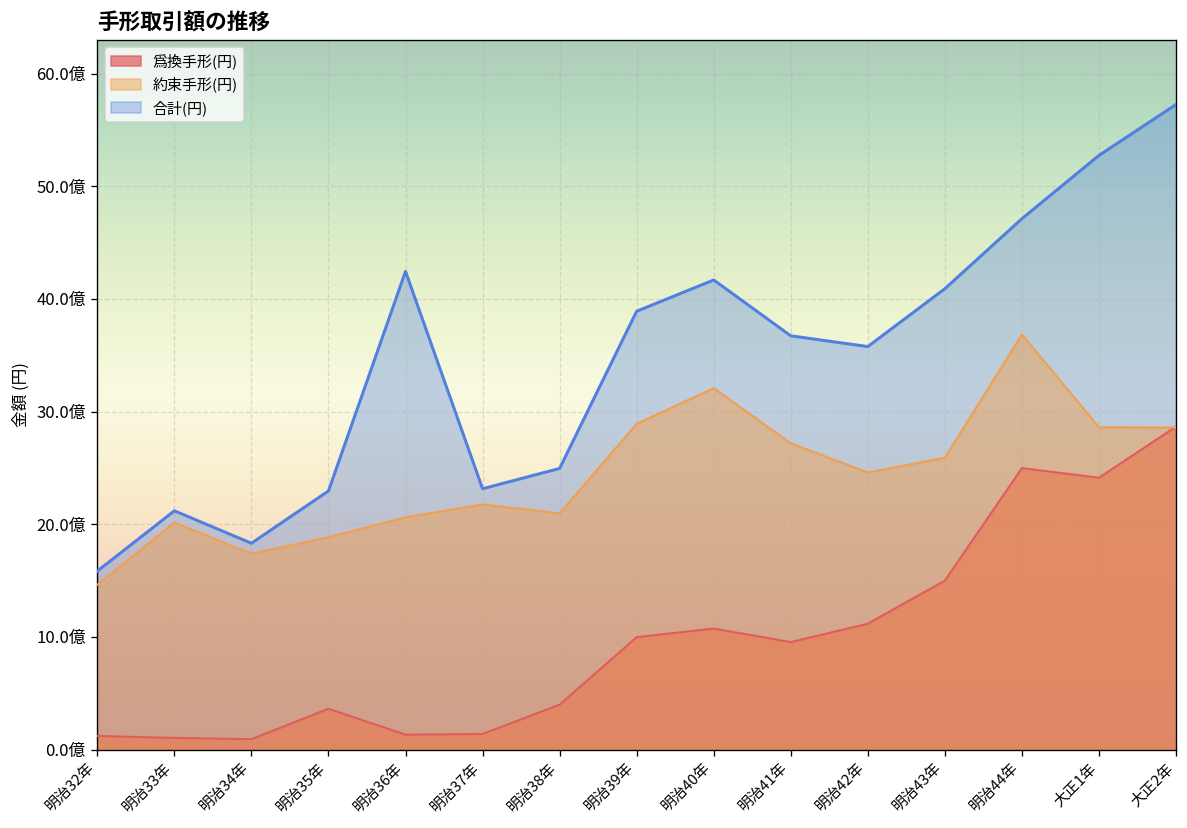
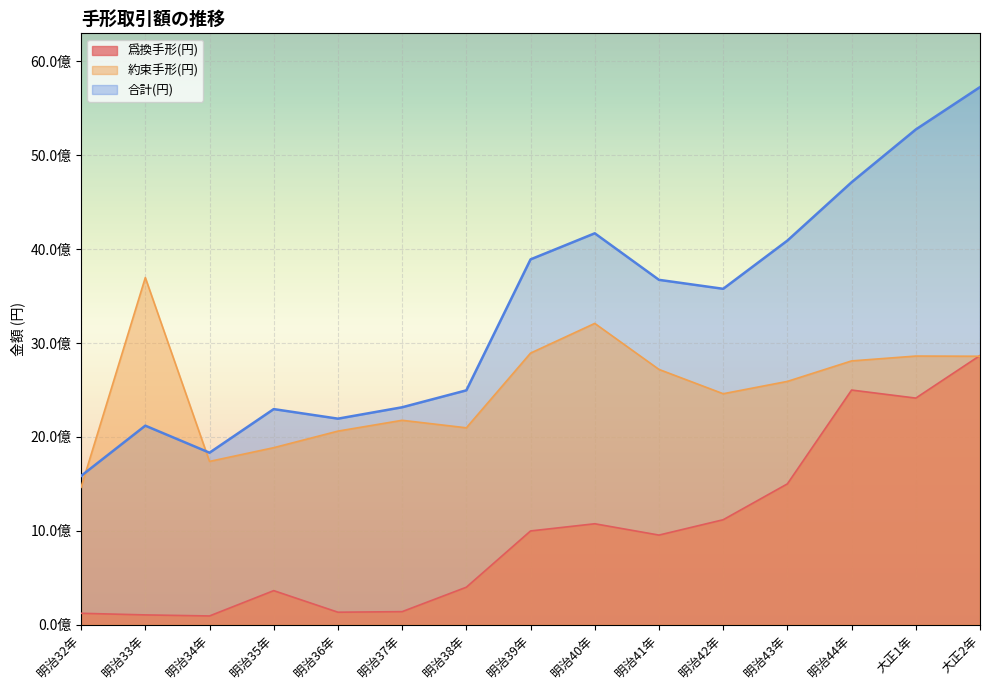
  {
    "爲換手形(円)": {
      "明治32年": "1億",
      "明治33年": "1億",
      "明治34年": "1億",
      "明治35年": "4億",
      "明治36年": "1億",
      "明治37年": "1億",
      "明治38年": "4億",
      "明治39年": "10億",
      "明治40年": "11億",
      "明治41年": "10億",
      "明治42年": "11億",
      "明治43年": "15億",
      "明治44年": "25億",
      "大正1年": "24億"
    },
    "約束手形(円)": {
      "明治32年": "15億",
-     "明治33年": "20億",
+     "明治33年": "37億",
      "明治34年": "17億",
      "明治35年": "19億",
      "明治36年": "21億",
      "明治37年": "22億",
      "明治38年": "21億",
      "明治39年": "29億",
      "明治40年": "32億",
      "明治41年": "27億",
      "明治42年": "25億",
      "明治43年": "26億",
-     "明治44年": "37億",
+     "明治44年": "28億",
      "大正1年": "29億"
    },
    "合計(円)": {
      "明治32年": "16億",
      "明治33年": "21億",
      "明治34年": "18億",
      "明治35年": "23億",
-     "明治36年": "42億",
+     "明治36年": "22億",
      "明治37年": "23億",
      "明治38年": "25億",
      "明治39年": "39億",
      "明治40年": "42億",
      "明治41年": "37億",
      "明治42年": "36億",
      "明治43年": "41億",
      "明治44年": "47億",
      "大正1年": "53億",
      "大正2年": "57億"
    }
  }
